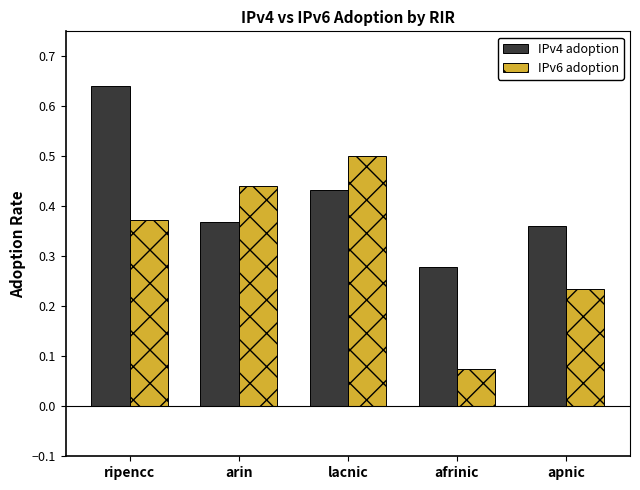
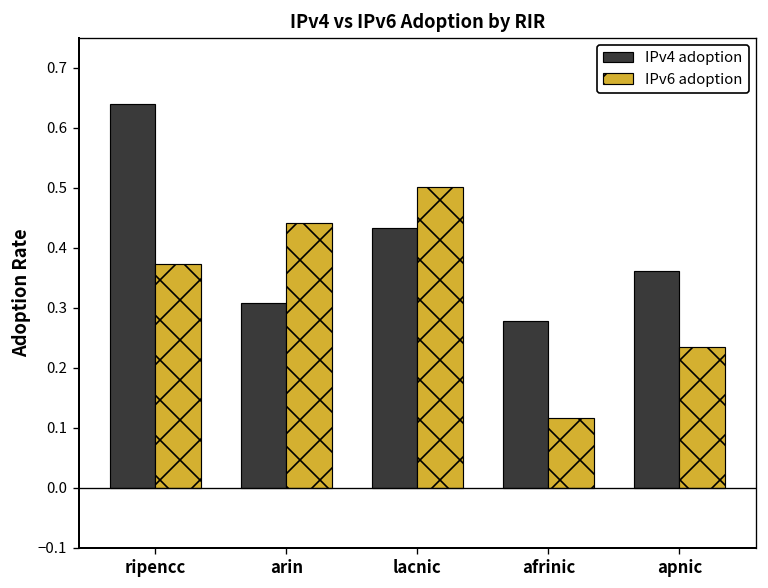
  {
    "IPv4 adoption": {
      "ripencc": 0.64,
-     "arin": 0.37,
+     "arin": 0.31,
      "lacnic": 0.43,
      "afrinic": 0.28,
      "apnic": 0.36
    },
    "IPv6 adoption": {
      "ripencc": 0.37,
      "arin": 0.44,
      "lacnic": 0.50,
-     "afrinic": 0.08,
+     "afrinic": 0.12,
      "apnic": 0.23
    }
  }
